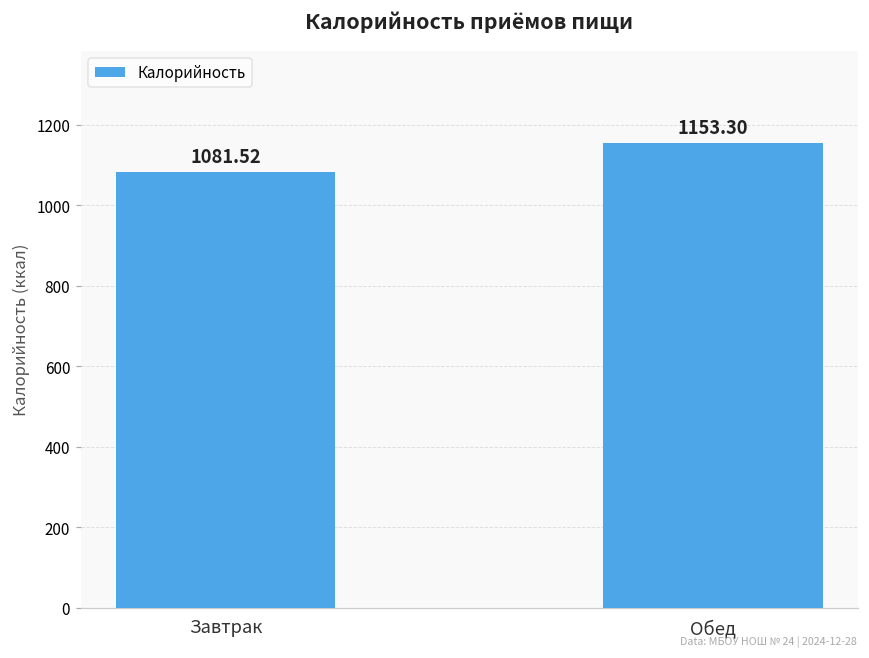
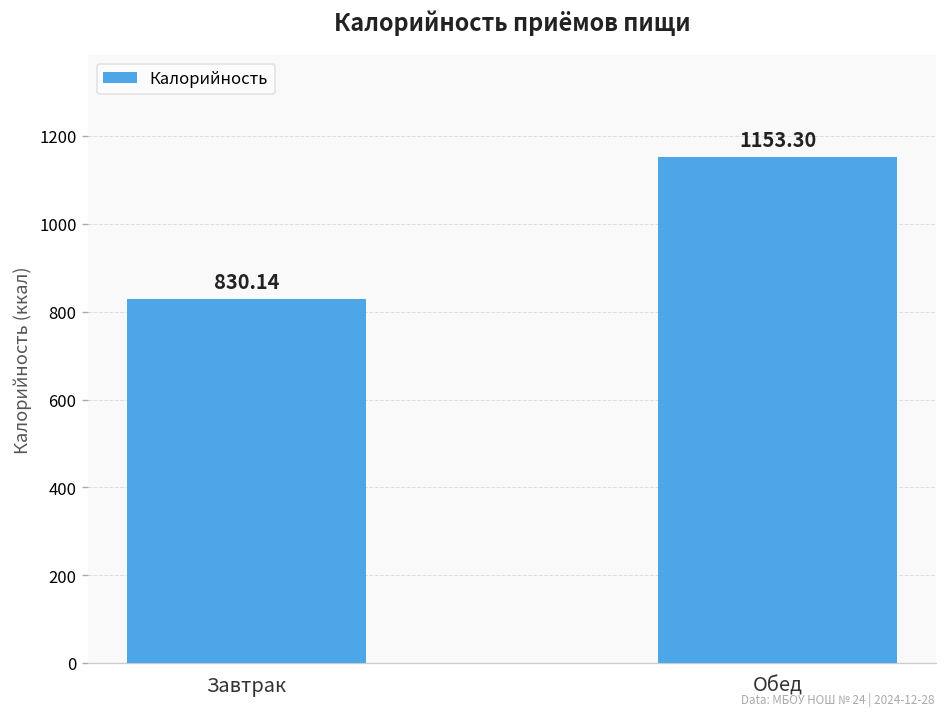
  {
-   "Завтрак": 1081.52,
+   "Завтрак": 830.14,
    "Обед": 1153.30
  }
